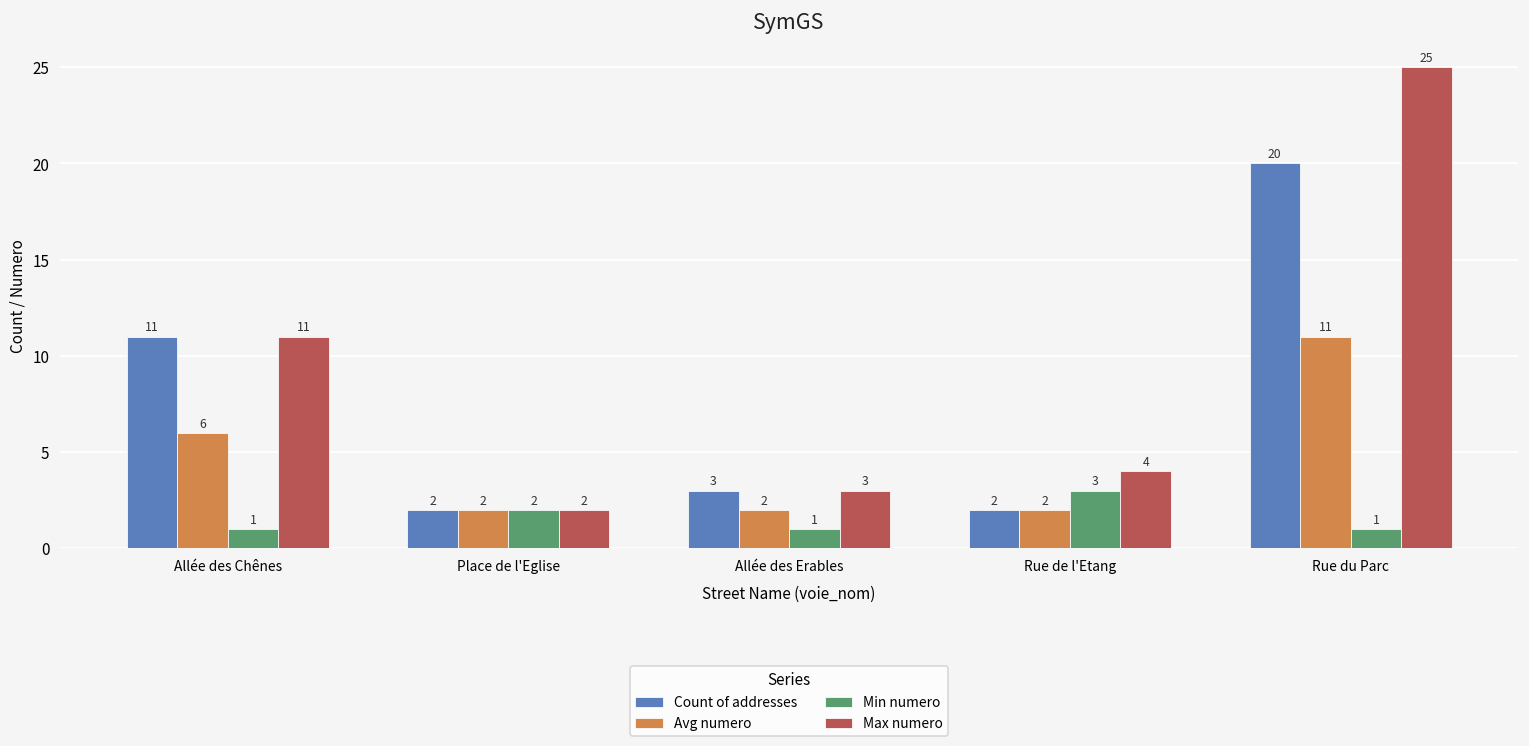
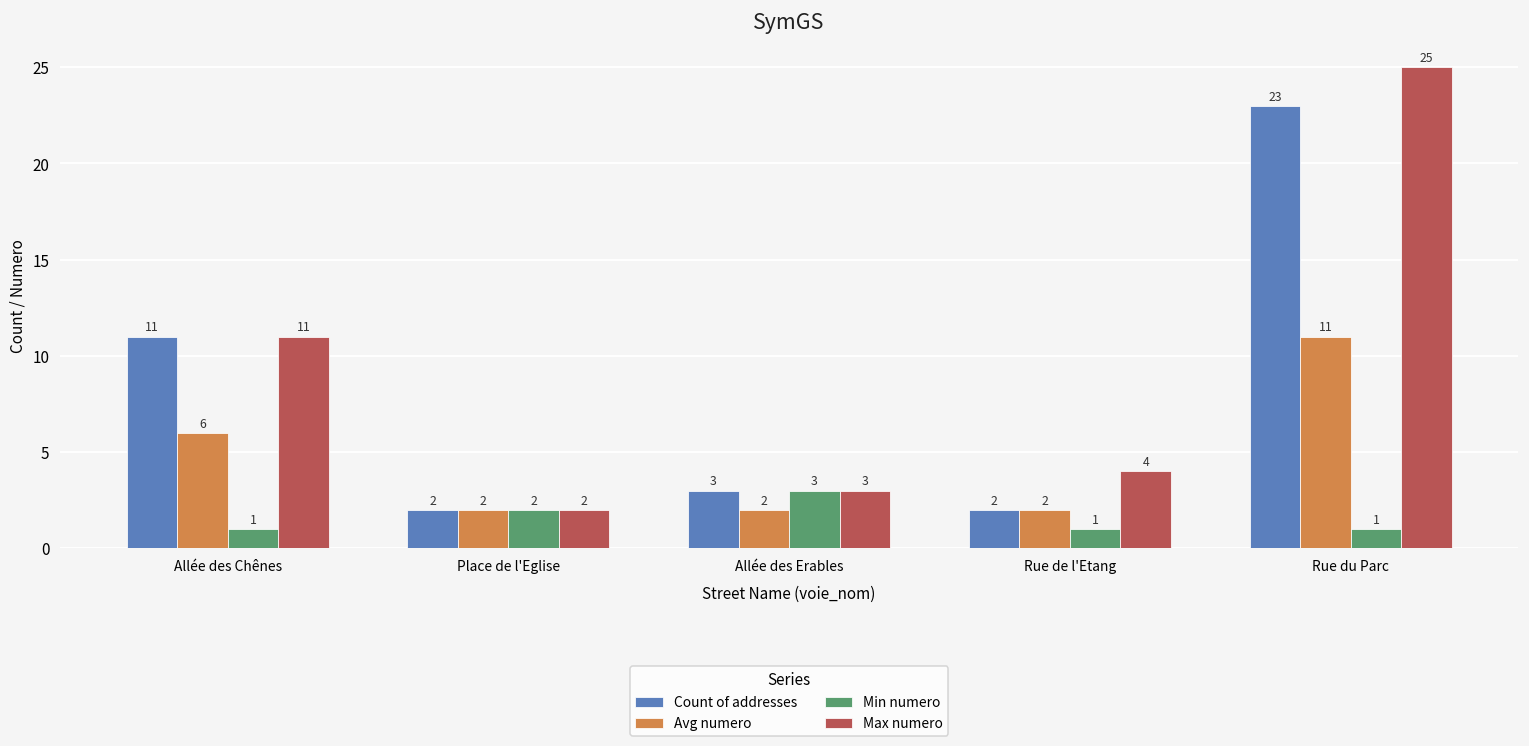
  {
    "Count of addresses": {
      "Allée des Chênes": 11,
      "Place de l'Eglise": 2,
      "Allée des Erables": 3,
      "Rue de l'Etang": 2,
-     "Rue du Parc": 20
+     "Rue du Parc": 23
    },
    "Min numero": {
      "Allée des Chênes": 1,
      "Place de l'Eglise": 2,
-     "Allée des Erables": 1,
-     "Rue de l'Etang": 3,
+     "Allée des Erables": 3,
+     "Rue de l'Etang": 1,
      "Rue du Parc": 1
    }
  }
